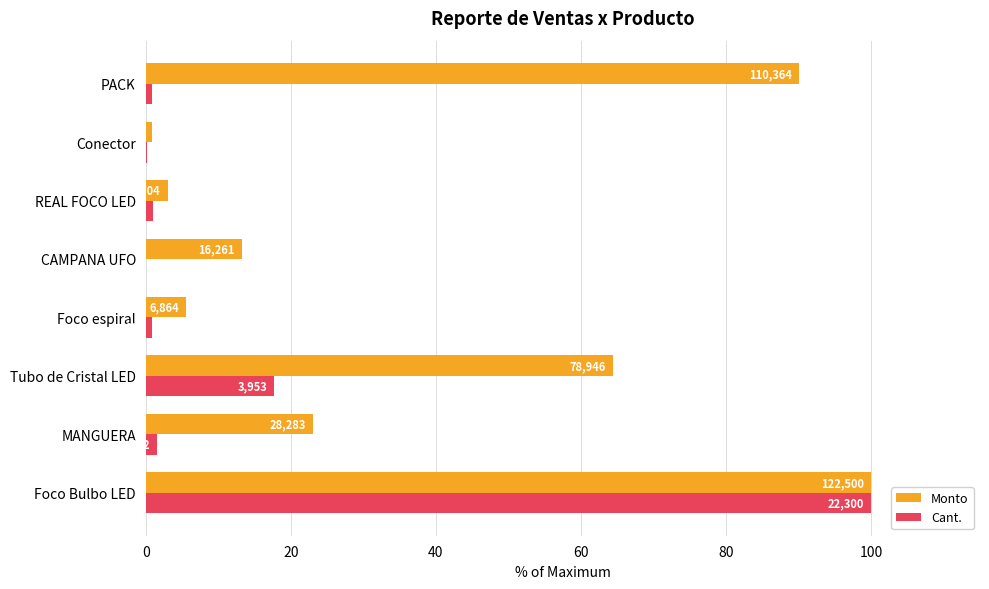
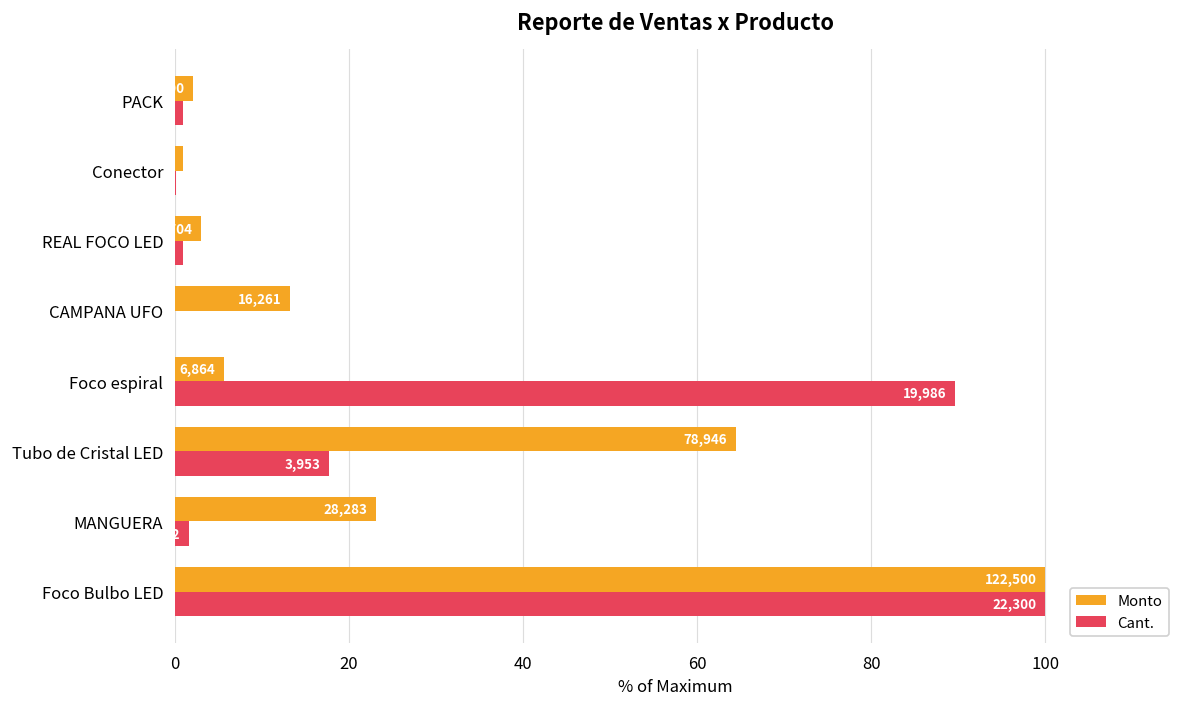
  {
    "Monto": {
-     "PACK": 90,
+     "PACK": 2,
      "Conector": 1,
      "REAL FOCO LED": 3
    },
    "Cant.": {
      "PACK": 1,
      "REAL FOCO LED": 1,
-     "Foco espiral": 1,
+     "Foco espiral": 90,
      "MANGUERA": 2
    }
  }
